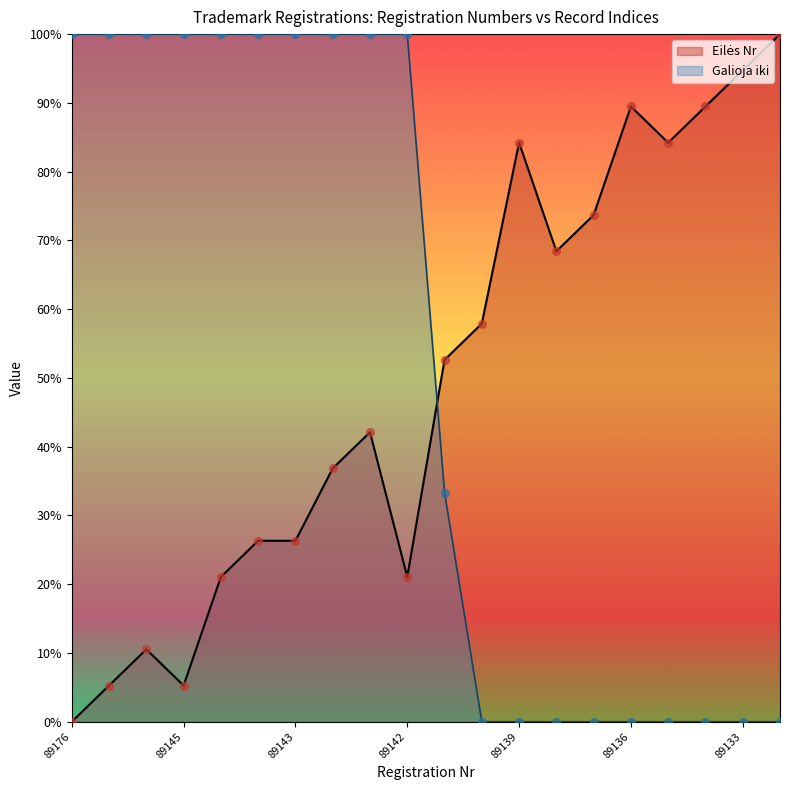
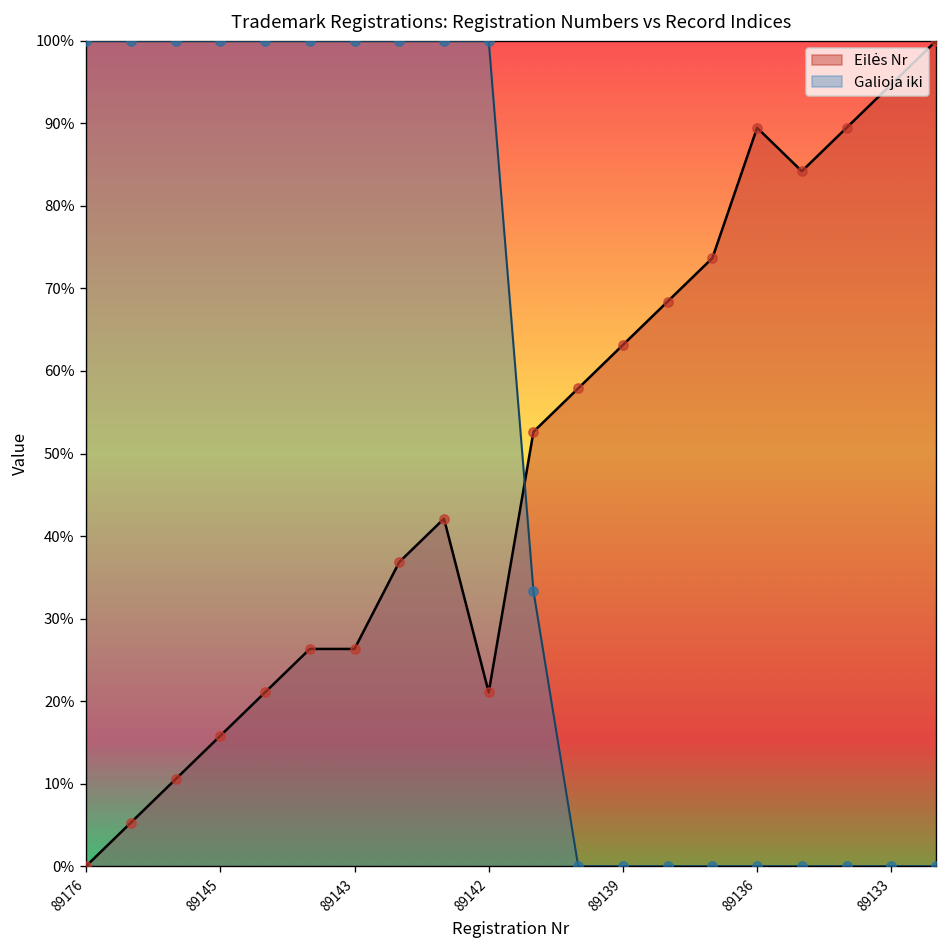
  {
    "Eilės Nr": {
      "89176": "0%",
-     "89145": "5%",
+     "89145": "16%",
      "89143": "26%",
      "89142": "21%",
-     "89139": "84%",
+     "89139": "63%",
      "89136": "89%"
    },
    "Galioja iki": {
      "89176": "100%",
      "89145": "100%",
      "89143": "100%",
      "89142": "100%",
      "89139": "0%",
      "89136": "0%",
      "89133": "0%"
    }
  }
